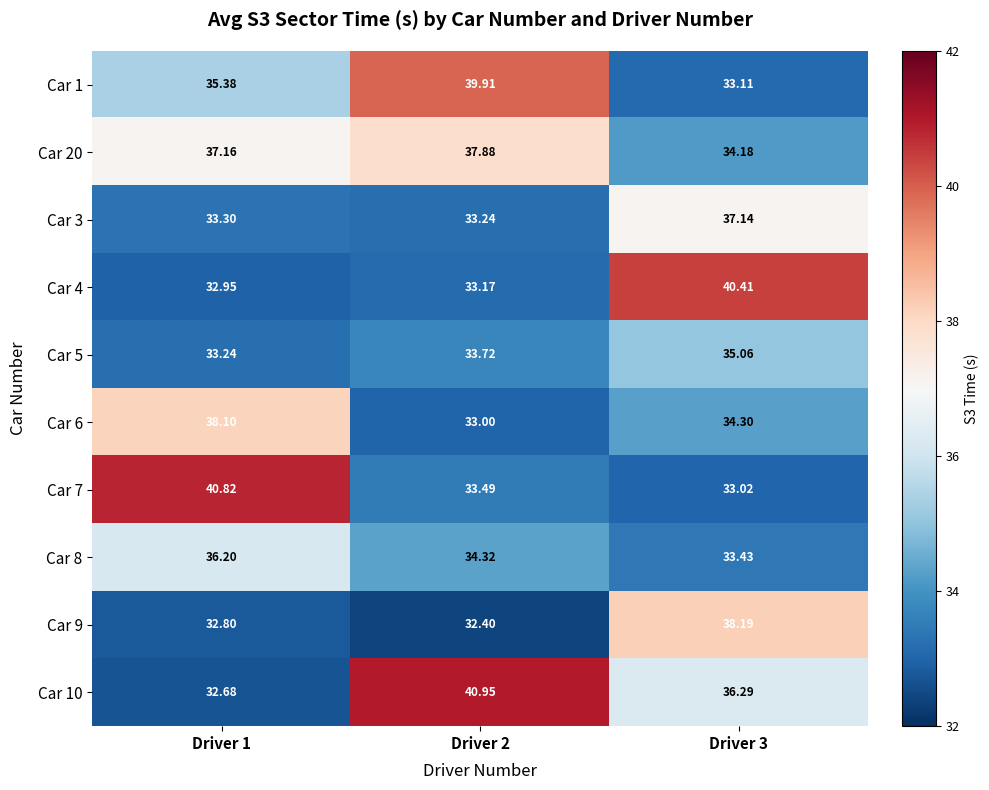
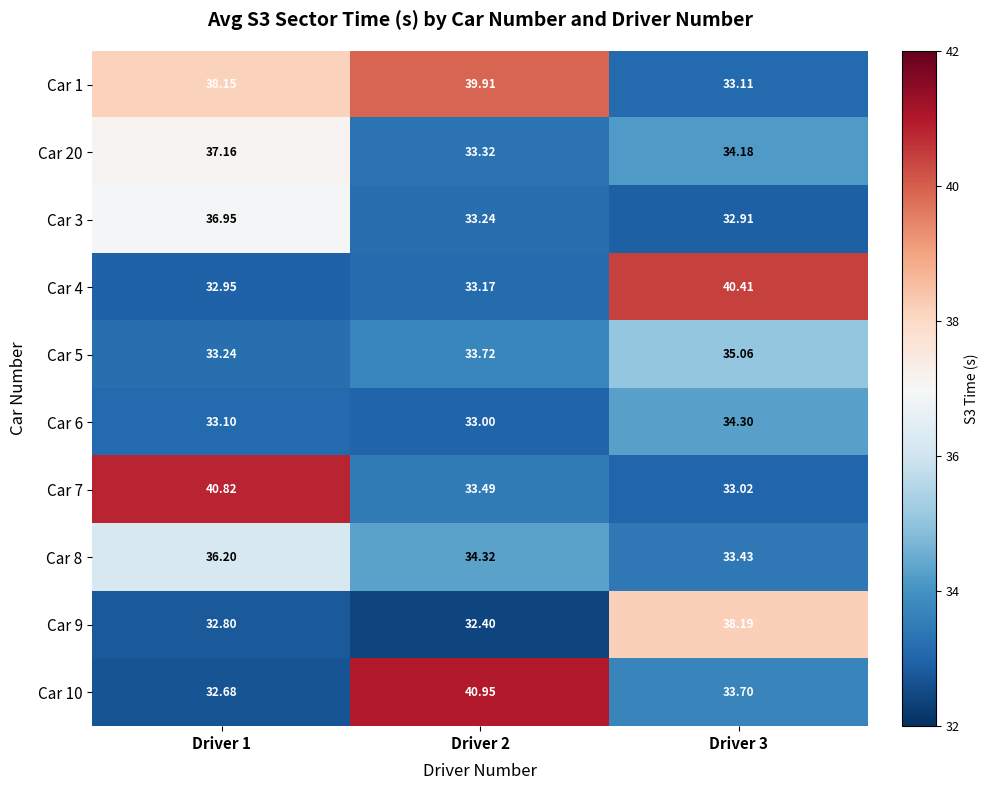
  {
    "Car 1": {
-     "Driver 1": 35.38,
+     "Driver 1": 38.15,
      "Driver 2": 39.91,
      "Driver 3": 33.11
    },
    "Car 20": {
      "Driver 1": 37.16,
-     "Driver 2": 37.88,
+     "Driver 2": 33.32,
      "Driver 3": 34.18
    },
    "Car 3": {
-     "Driver 1": 33.30,
+     "Driver 1": 36.95,
      "Driver 2": 33.24,
-     "Driver 3": 37.14
+     "Driver 3": 32.91
    },
    "Car 4": {
      "Driver 1": 32.95,
      "Driver 2": 33.17,
      "Driver 3": 40.41
    },
    "Car 5": {
      "Driver 1": 33.24,
      "Driver 2": 33.72,
      "Driver 3": 35.06
    },
    "Car 6": {
-     "Driver 1": 38.10,
+     "Driver 1": 33.10,
      "Driver 2": 33.00,
      "Driver 3": 34.30
    },
    "Car 7": {
      "Driver 1": 40.82,
      "Driver 2": 33.49,
      "Driver 3": 33.02
    },
    "Car 8": {
      "Driver 1": 36.20,
      "Driver 2": 34.32,
      "Driver 3": 33.43
    },
    "Car 9": {
      "Driver 1": 32.80,
      "Driver 2": 32.40,
      "Driver 3": 38.19
    },
    "Car 10": {
      "Driver 1": 32.68,
      "Driver 2": 40.95,
-     "Driver 3": 36.29
+     "Driver 3": 33.70
    }
  }
